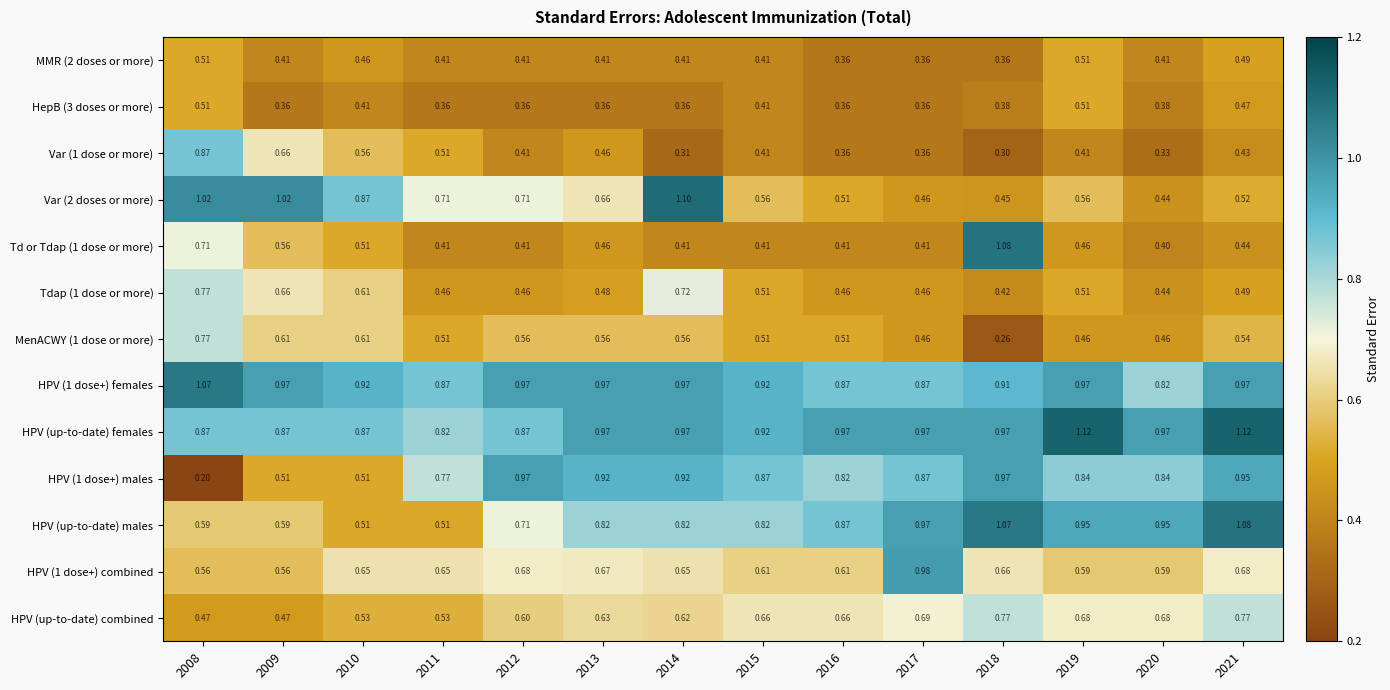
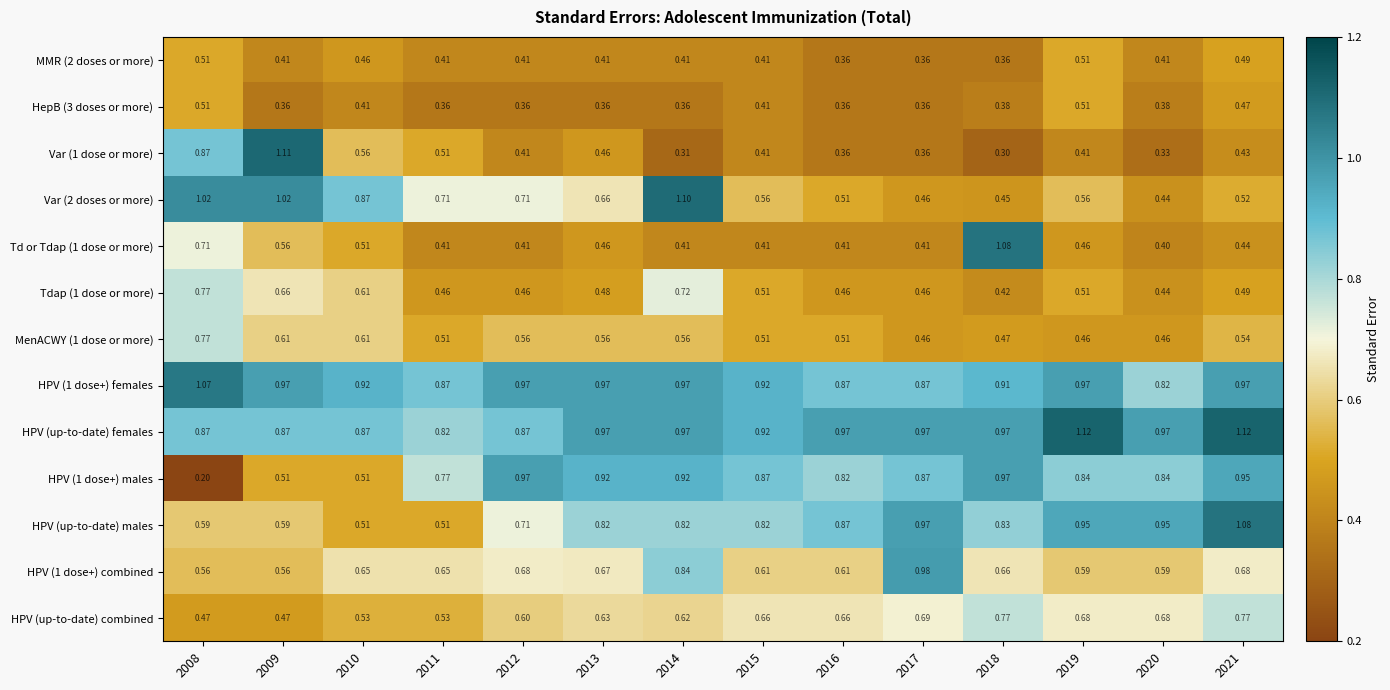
  {
    "MMR (2 doses or more)": {
      "2008": 0.51,
      "2009": 0.41,
      "2010": 0.46,
      "2011": 0.41,
      "2012": 0.41,
      "2013": 0.41,
      "2014": 0.41,
      "2015": 0.41,
      "2016": 0.36,
      "2017": 0.36,
      "2018": 0.36,
      "2019": 0.51,
      "2020": 0.41,
      "2021": 0.49
    },
    "HepB (3 doses or more)": {
      "2008": 0.51,
      "2009": 0.36,
      "2010": 0.41,
      "2011": 0.36,
      "2012": 0.36,
      "2013": 0.36,
      "2014": 0.36,
      "2015": 0.41,
      "2016": 0.36,
      "2017": 0.36,
      "2018": 0.38,
      "2019": 0.51,
      "2020": 0.38,
      "2021": 0.47
    },
    "Var (1 dose or more)": {
      "2008": 0.87,
-     "2009": 0.66,
+     "2009": 1.11,
      "2010": 0.56,
      "2011": 0.51,
      "2012": 0.41,
      "2013": 0.46,
      "2014": 0.31,
      "2015": 0.41,
      "2016": 0.36,
      "2017": 0.36,
      "2018": 0.30,
      "2019": 0.41,
      "2020": 0.33,
      "2021": 0.43
    },
    "Var (2 doses or more)": {
      "2008": 1.02,
      "2009": 1.02,
      "2010": 0.87,
      "2011": 0.71,
      "2012": 0.71,
      "2013": 0.66,
      "2014": 1.10,
      "2015": 0.56,
      "2016": 0.51,
      "2017": 0.46,
      "2018": 0.45,
      "2019": 0.56,
      "2020": 0.44,
      "2021": 0.52
    },
    "Td or Tdap (1 dose or more)": {
      "2008": 0.71,
      "2009": 0.56,
      "2010": 0.51,
      "2011": 0.41,
      "2012": 0.41,
      "2013": 0.46,
      "2014": 0.41,
      "2015": 0.41,
      "2016": 0.41,
      "2017": 0.41,
      "2018": 1.08,
      "2019": 0.46,
      "2020": 0.40,
      "2021": 0.44
    },
    "Tdap (1 dose or more)": {
      "2008": 0.77,
      "2009": 0.66,
      "2010": 0.61,
      "2011": 0.46,
      "2012": 0.46,
      "2013": 0.48,
      "2014": 0.72,
      "2015": 0.51,
      "2016": 0.46,
      "2017": 0.46,
      "2018": 0.42,
      "2019": 0.51,
      "2020": 0.44,
      "2021": 0.49
    },
    "MenACWY (1 dose or more)": {
      "2008": 0.77,
      "2009": 0.61,
      "2010": 0.61,
      "2011": 0.51,
      "2012": 0.56,
      "2013": 0.56,
      "2014": 0.56,
      "2015": 0.51,
      "2016": 0.51,
      "2017": 0.46,
-     "2018": 0.26,
+     "2018": 0.47,
      "2019": 0.46,
      "2020": 0.46,
      "2021": 0.54
    },
    "HPV (1 dose+) females": {
      "2008": 1.07,
      "2009": 0.97,
      "2010": 0.92,
      "2011": 0.87,
      "2012": 0.97,
      "2013": 0.97,
      "2014": 0.97,
      "2015": 0.92,
      "2016": 0.87,
      "2017": 0.87,
      "2018": 0.91,
      "2019": 0.97,
      "2020": 0.82,
      "2021": 0.97
    },
    "HPV (up-to-date) females": {
      "2008": 0.87,
      "2009": 0.87,
      "2010": 0.87,
      "2011": 0.82,
      "2012": 0.87,
      "2013": 0.97,
      "2014": 0.97,
      "2015": 0.92,
      "2016": 0.97,
      "2017": 0.97,
      "2018": 0.97,
      "2019": 1.12,
      "2020": 0.97,
      "2021": 1.12
    },
    "HPV (1 dose+) males": {
      "2008": 0.20,
      "2009": 0.51,
      "2010": 0.51,
      "2011": 0.77,
      "2012": 0.97,
      "2013": 0.92,
      "2014": 0.92,
      "2015": 0.87,
      "2016": 0.82,
      "2017": 0.87,
      "2018": 0.97,
      "2019": 0.84,
      "2020": 0.84,
      "2021": 0.95
    },
    "HPV (up-to-date) males": {
      "2008": 0.59,
      "2009": 0.59,
      "2010": 0.51,
      "2011": 0.51,
      "2012": 0.71,
      "2013": 0.82,
      "2014": 0.82,
      "2015": 0.82,
      "2016": 0.87,
      "2017": 0.97,
-     "2018": 1.07,
+     "2018": 0.83,
      "2019": 0.95,
      "2020": 0.95,
      "2021": 1.08
    },
    "HPV (1 dose+) combined": {
      "2008": 0.56,
      "2009": 0.56,
      "2010": 0.65,
      "2011": 0.65,
      "2012": 0.68,
      "2013": 0.67,
-     "2014": 0.65,
+     "2014": 0.84,
      "2015": 0.61,
      "2016": 0.61,
      "2017": 0.98,
      "2018": 0.66,
      "2019": 0.59,
      "2020": 0.59,
      "2021": 0.68
    },
    "HPV (up-to-date) combined": {
      "2008": 0.47,
      "2009": 0.47,
      "2010": 0.53,
      "2011": 0.53,
      "2012": 0.60,
      "2013": 0.63,
      "2014": 0.62,
      "2015": 0.66,
      "2016": 0.66,
      "2017": 0.69,
      "2018": 0.77,
      "2019": 0.68,
      "2020": 0.68,
      "2021": 0.77
    }
  }
